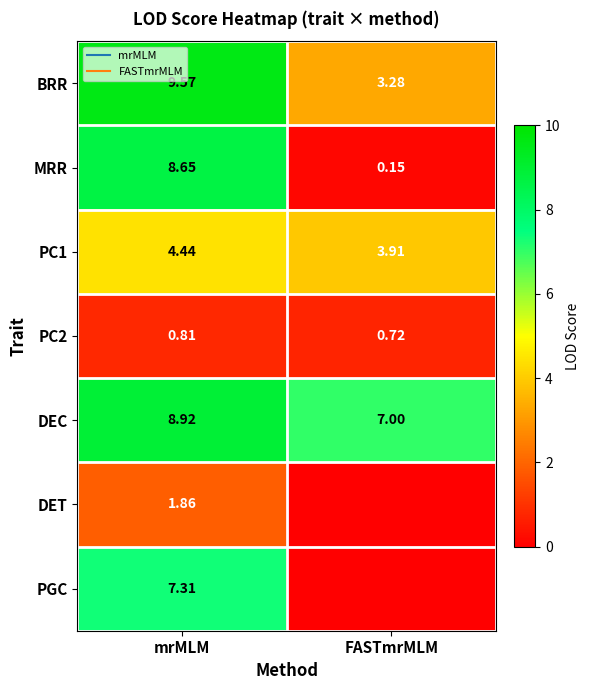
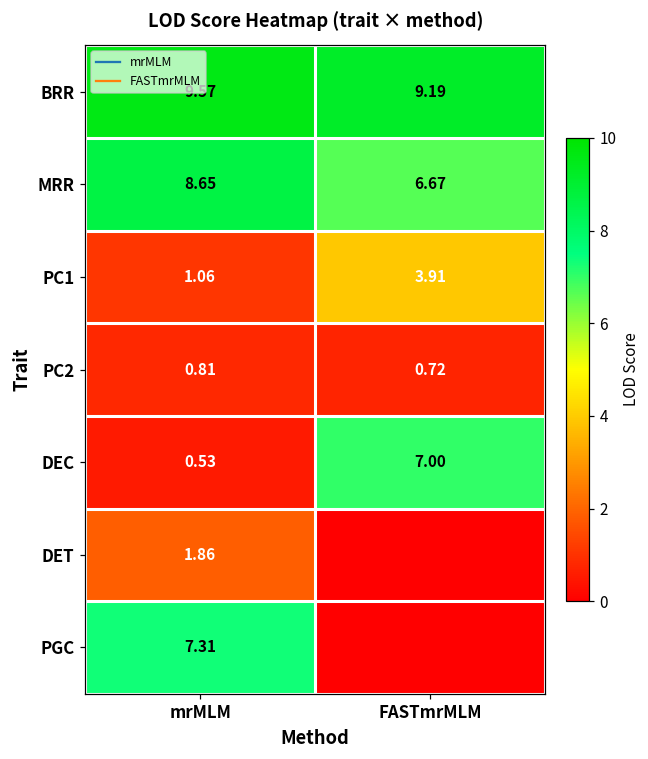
  {
    "BRR": {
-     "FASTmrMLM": 3.28
+     "FASTmrMLM": 9.19
    },
    "MRR": {
      "mrMLM": 8.65,
-     "FASTmrMLM": 0.15
+     "FASTmrMLM": 6.67
    },
    "PC1": {
-     "mrMLM": 4.44,
+     "mrMLM": 1.06,
      "FASTmrMLM": 3.91
    },
    "PC2": {
      "mrMLM": 0.81,
      "FASTmrMLM": 0.72
    },
    "DEC": {
-     "mrMLM": 8.92,
+     "mrMLM": 0.53,
      "FASTmrMLM": 7.00
    },
    "DET": {
      "mrMLM": 1.86
    },
    "PGC": {
      "mrMLM": 7.31
    }
  }
